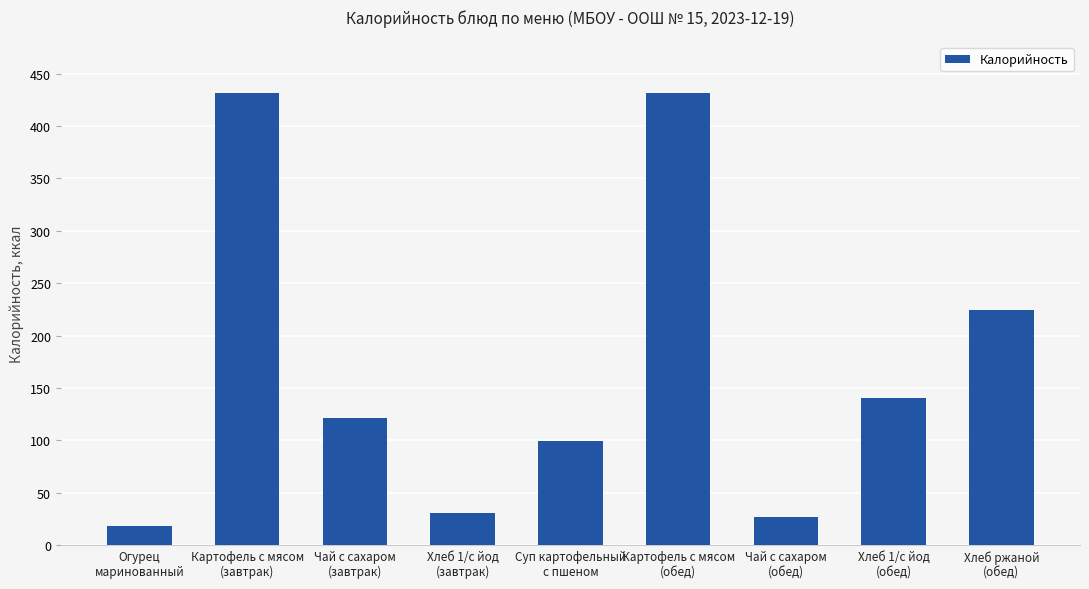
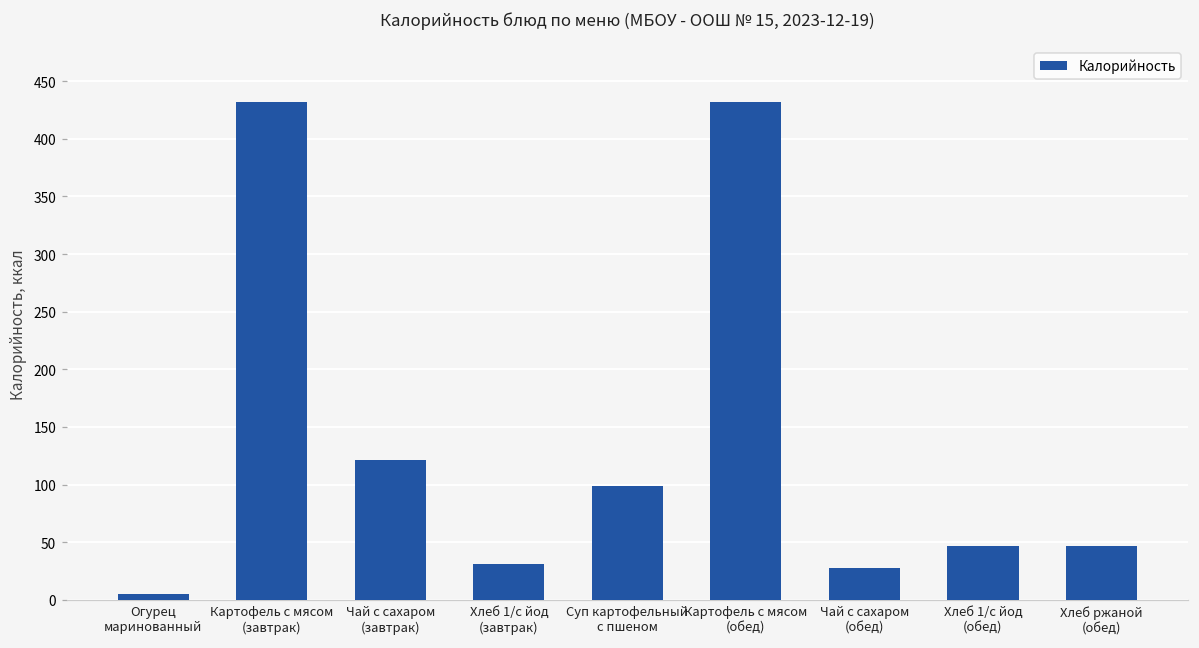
  {
-   "Огурец маринованный": 18,
+   "Огурец маринованный": 6,
    "Картофель с мясом (завтрак)": 432,
    "Чай с сахаром (завтрак)": 121,
    "Хлеб 1/с йод (завтрак)": 31,
    "Суп картофельный с пшеном": 99,
    "Картофель с мясом (обед)": 432,
    "Чай с сахаром (обед)": 27,
-   "Хлеб 1/с йод (обед)": 141,
-   "Хлеб ржаной (обед)": 225
+   "Хлеб 1/с йод (обед)": 46,
+   "Хлеб ржаной (обед)": 46
  }
